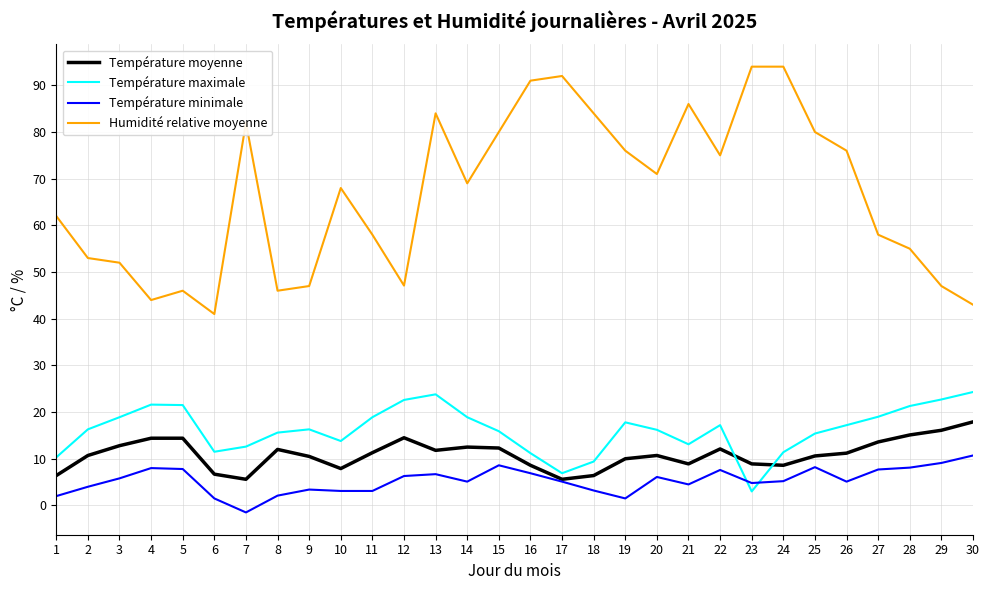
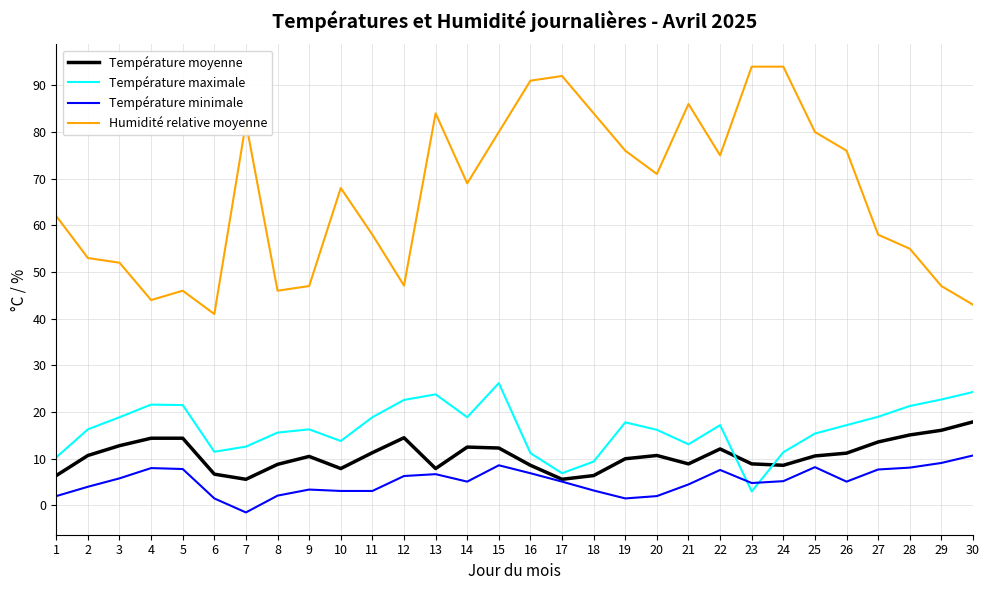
  {
    "Température moyenne": {
      "1": 6,
      "2": 11,
      "3": 13,
      "4": 14,
      "5": 14,
      "6": 7,
      "7": 6,
-     "8": 12,
+     "8": 9,
      "9": 11,
      "10": 8,
      "11": 11,
      "12": 15,
-     "13": 12,
+     "13": 8,
      "14": 13,
      "15": 12,
      "16": 9,
      "18": 6,
      "19": 10,
      "20": 11,
      "21": 9,
      "22": 12,
      "23": 9,
      "24": 9,
      "25": 11,
      "26": 11,
      "27": 14,
      "28": 15,
      "29": 16,
      "30": 18
    },
    "Température maximale": {
      "1": 10,
      "2": 16,
      "3": 19,
      "4": 22,
      "5": 22,
      "6": 12,
      "7": 13,
      "8": 16,
      "9": 16,
      "10": 14,
      "11": 19,
      "12": 23,
      "13": 24,
      "14": 19,
-     "15": 16,
+     "15": 26,
      "16": 11,
      "17": 7,
      "18": 9,
      "19": 18,
      "20": 16,
      "21": 13,
      "22": 17,
      "23": 3,
      "24": 11,
      "25": 15,
      "26": 17,
      "27": 19,
      "28": 21,
      "29": 23,
      "30": 24
    },
    "Température minimale": {
      "1": 2,
      "2": 4,
      "3": 6,
      "4": 8,
      "5": 8,
      "6": 2,
      "7": -2,
      "8": 2,
      "9": 3,
      "10": 3,
      "11": 3,
      "12": 6,
      "13": 7,
      "14": 5,
      "15": 9,
      "16": 7,
      "18": 3,
      "19": 2,
-     "20": 6,
+     "20": 2,
      "21": 5,
      "22": 8,
      "23": 5,
      "24": 5,
      "25": 8,
      "26": 5,
      "27": 8,
      "28": 8,
      "29": 9,
      "30": 11
    },
    "Humidité relative moyenne": {
      "1": 62,
      "2": 53,
      "3": 52,
      "4": 44,
      "5": 46,
      "6": 41,
      "8": 46,
      "9": 47,
      "10": 68,
      "11": 58,
      "12": 47,
      "13": 84,
      "14": 69,
      "15": 80,
      "16": 91,
      "17": 92,
      "18": 84,
      "19": 76,
      "20": 71,
      "21": 86,
      "22": 75,
      "23": 94,
      "24": 94,
      "25": 80,
      "26": 76,
      "27": 58,
      "28": 55,
      "29": 47,
      "30": 43
    }
  }
